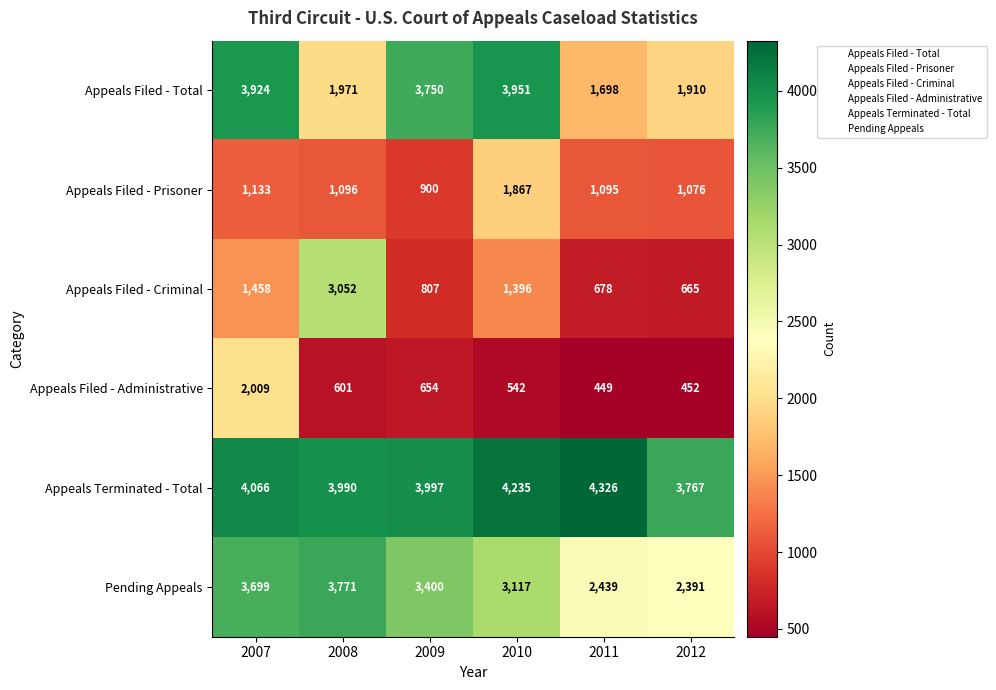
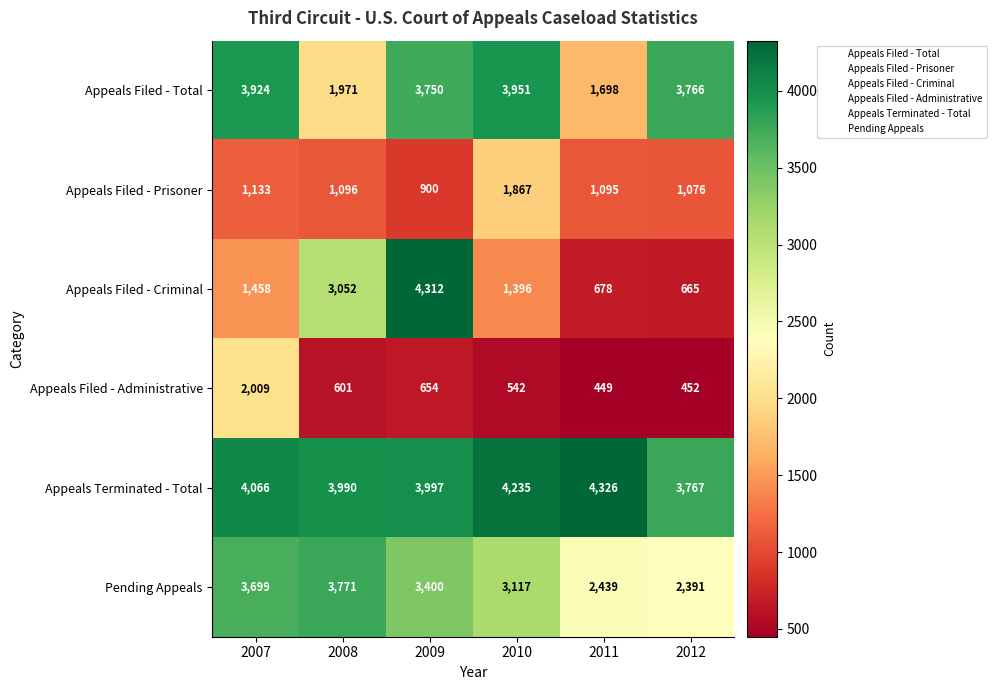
  {
    "Appeals Filed - Total": {
      "2007": "3,924",
      "2008": "1,971",
      "2009": "3,750",
      "2010": "3,951",
      "2011": "1,698",
-     "2012": "1,910"
+     "2012": "3,766"
    },
    "Appeals Filed - Prisoner": {
      "2007": "1,133",
      "2008": "1,096",
      "2009": "900",
      "2010": "1,867",
      "2011": "1,095",
      "2012": "1,076"
    },
    "Appeals Filed - Criminal": {
      "2007": "1,458",
      "2008": "3,052",
-     "2009": "807",
+     "2009": "4,312",
      "2010": "1,396",
      "2011": "678",
      "2012": "665"
    },
    "Appeals Filed - Administrative": {
      "2007": "2,009",
      "2008": "601",
      "2009": "654",
      "2010": "542",
      "2011": "449",
      "2012": "452"
    },
    "Appeals Terminated - Total": {
      "2007": "4,066",
      "2008": "3,990",
      "2009": "3,997",
      "2010": "4,235",
      "2011": "4,326",
      "2012": "3,767"
    },
    "Pending Appeals": {
      "2007": "3,699",
      "2008": "3,771",
      "2009": "3,400",
      "2010": "3,117",
      "2011": "2,439",
      "2012": "2,391"
    }
  }
